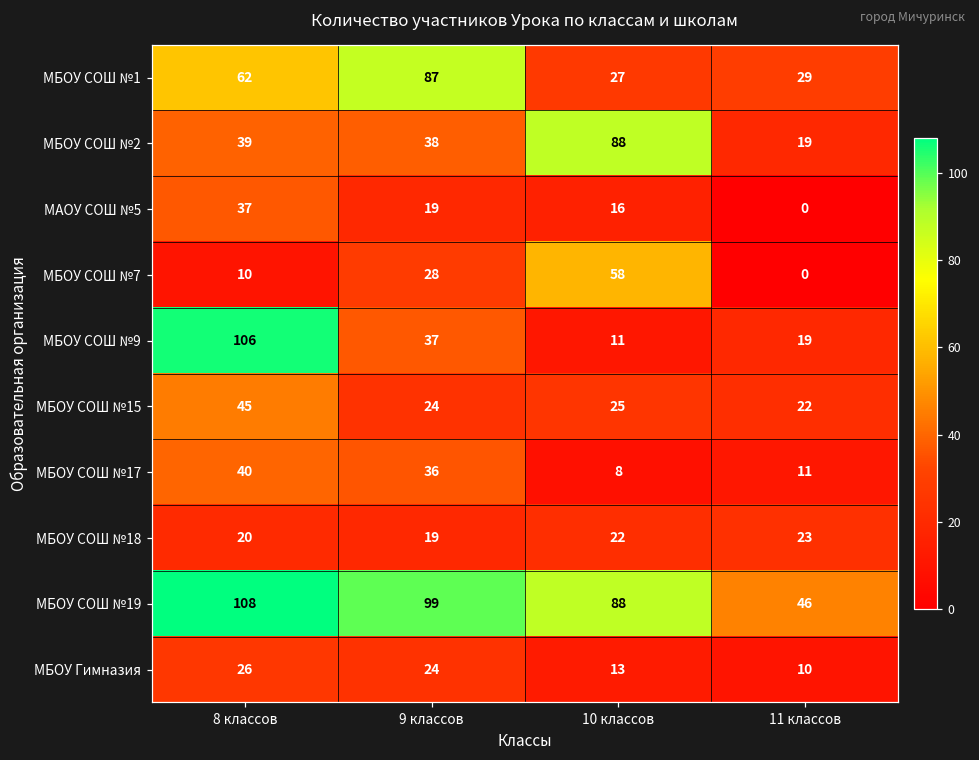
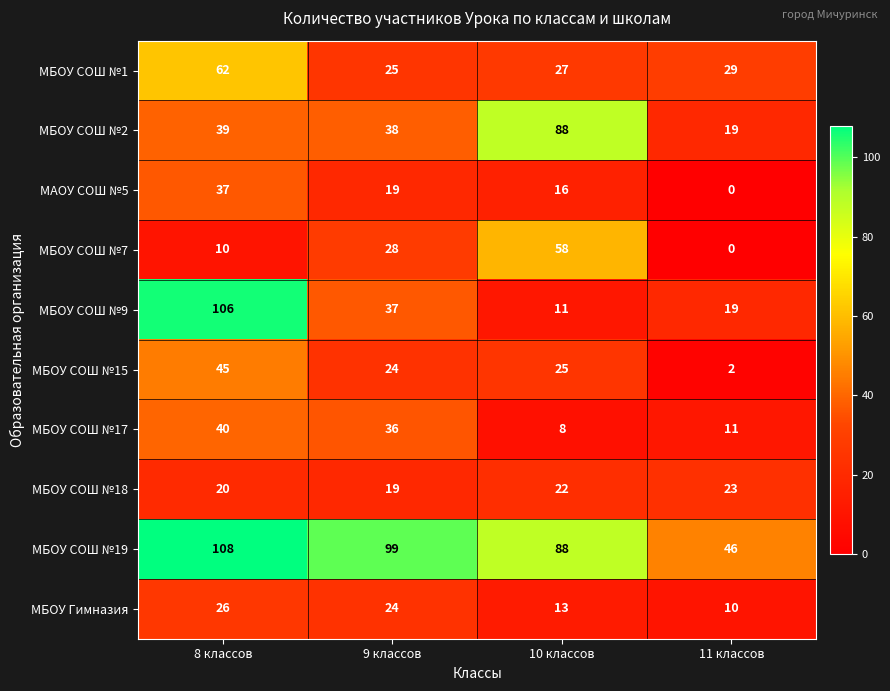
  {
    "МБОУ СОШ №1": {
      "8 классов": 62,
-     "9 классов": 87,
+     "9 классов": 25,
      "10 классов": 27,
      "11 классов": 29
    },
    "МБОУ СОШ №2": {
      "8 классов": 39,
      "9 классов": 38,
      "10 классов": 88,
      "11 классов": 19
    },
    "МАОУ СОШ №5": {
      "8 классов": 37,
      "9 классов": 19,
      "10 классов": 16,
      "11 классов": 0
    },
    "МБОУ СОШ №7": {
      "8 классов": 10,
      "9 классов": 28,
      "10 классов": 58,
      "11 классов": 0
    },
    "МБОУ СОШ №9": {
      "8 классов": 106,
      "9 классов": 37,
      "10 классов": 11,
      "11 классов": 19
    },
    "МБОУ СОШ №15": {
      "8 классов": 45,
      "9 классов": 24,
      "10 классов": 25,
-     "11 классов": 22
+     "11 классов": 2
    },
    "МБОУ СОШ №17": {
      "8 классов": 40,
      "9 классов": 36,
      "10 классов": 8,
      "11 классов": 11
    },
    "МБОУ СОШ №18": {
      "8 классов": 20,
      "9 классов": 19,
      "10 классов": 22,
      "11 классов": 23
    },
    "МБОУ СОШ №19": {
      "8 классов": 108,
      "9 классов": 99,
      "10 классов": 88,
      "11 классов": 46
    },
    "МБОУ Гимназия": {
      "8 классов": 26,
      "9 классов": 24,
      "10 классов": 13,
      "11 классов": 10
    }
  }
